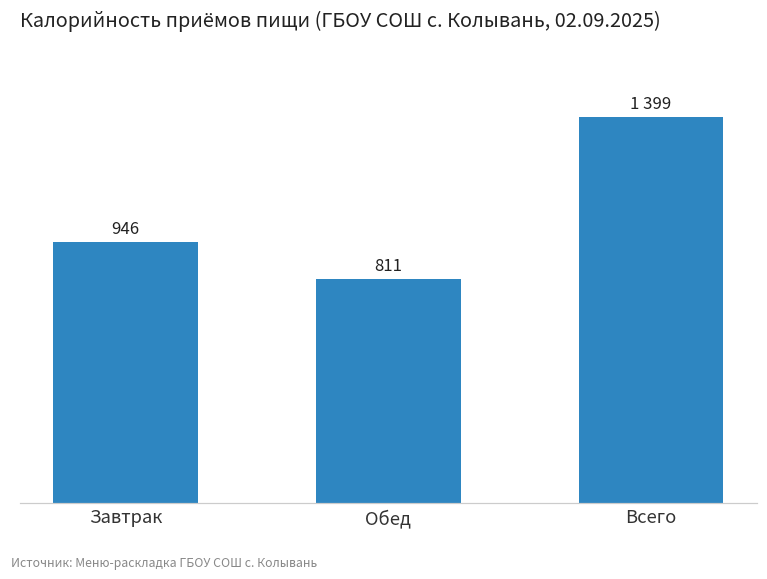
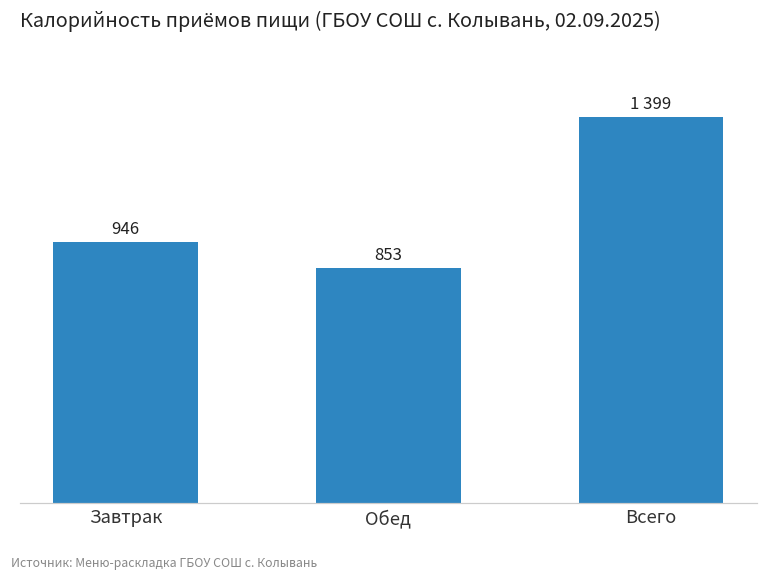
  {
    "Завтрак": 946,
-   "Обед": 811
+   "Обед": 853
  }
